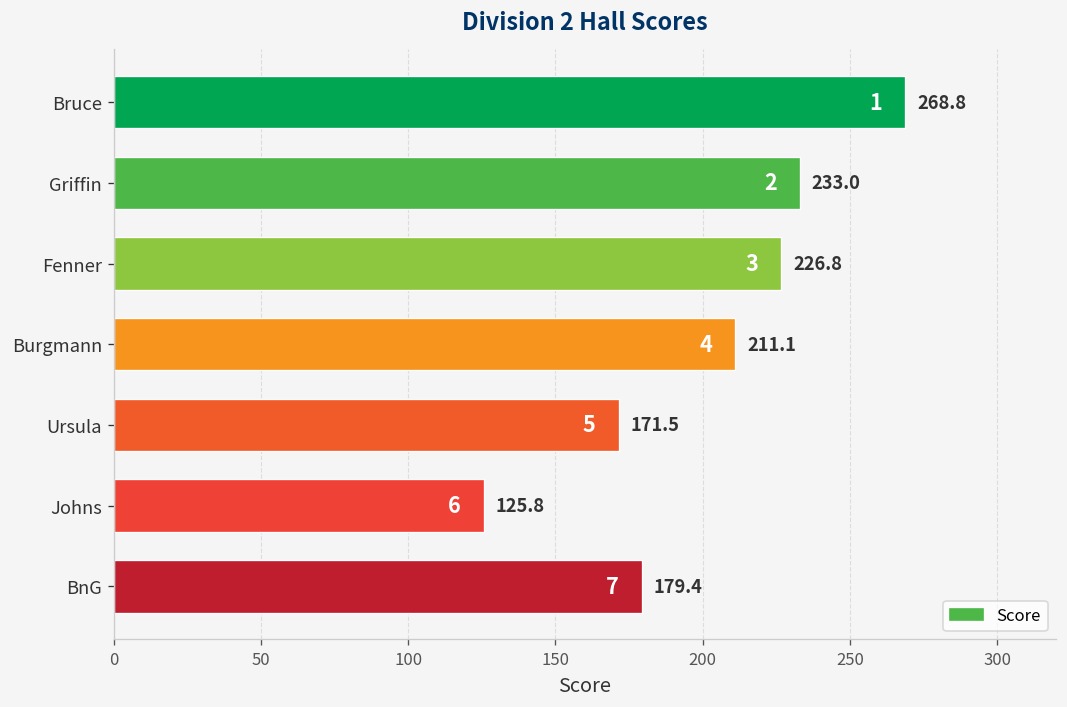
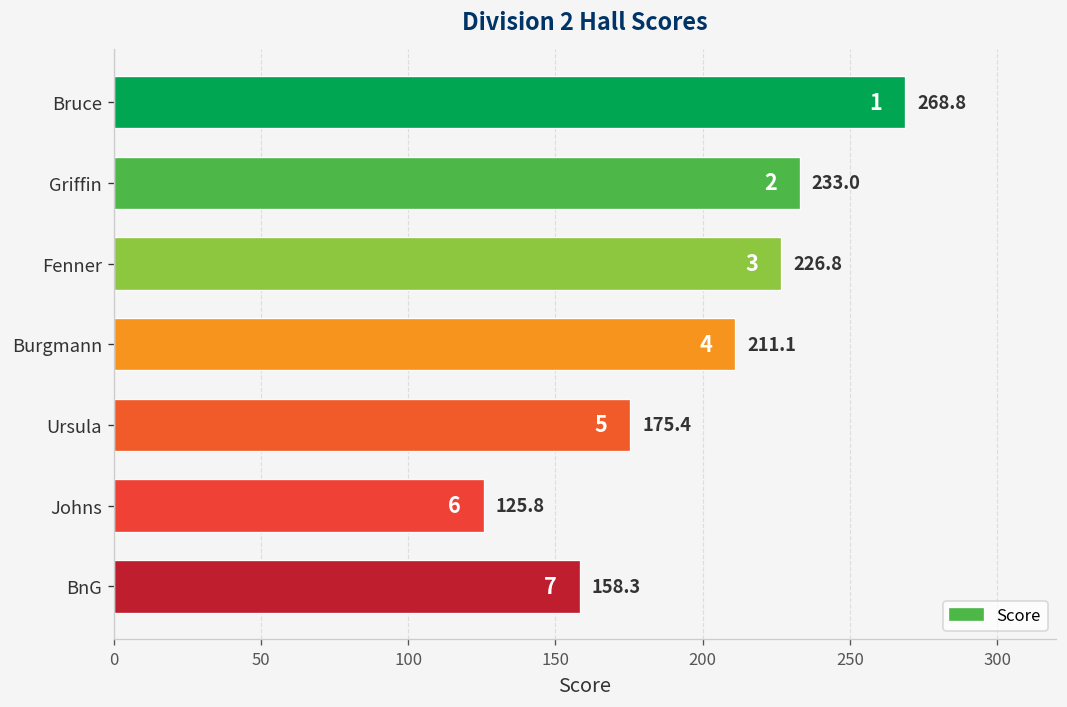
  {
    "Bruce": 268.8,
    "Griffin": 233.0,
    "Fenner": 226.8,
    "Burgmann": 211.1,
-   "Ursula": 171.5,
+   "Ursula": 175.4,
    "Johns": 125.8,
-   "BnG": 179.4
+   "BnG": 158.3
  }
